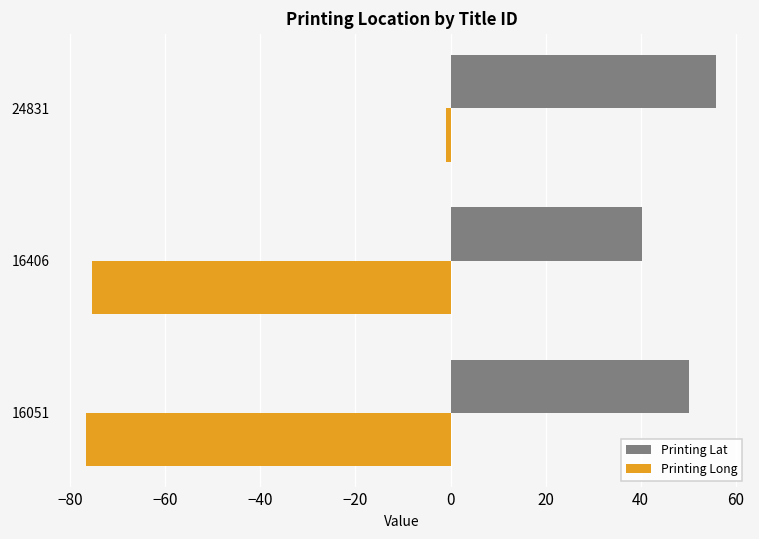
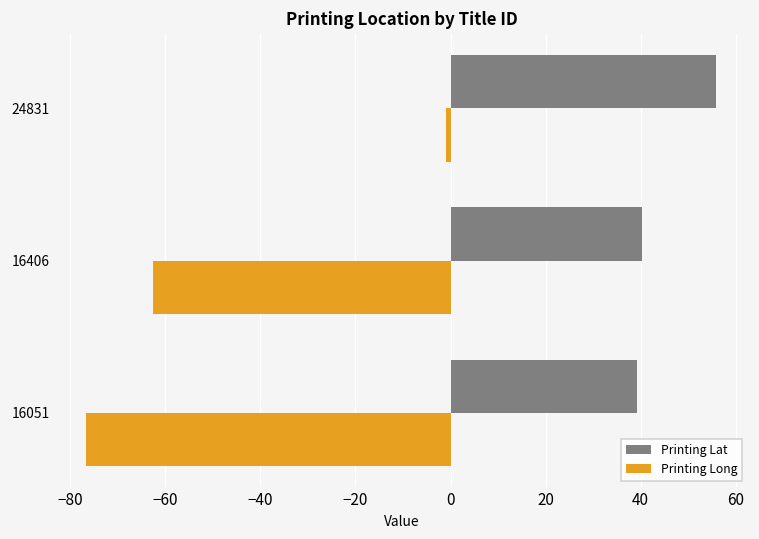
  {
    "Printing Lat": {
      "24831": 56,
      "16406": 40,
-     "16051": 50
+     "16051": 39
    },
    "Printing Long": {
      "24831": -1,
-     "16406": -75,
+     "16406": -63,
      "16051": -77
    }
  }
